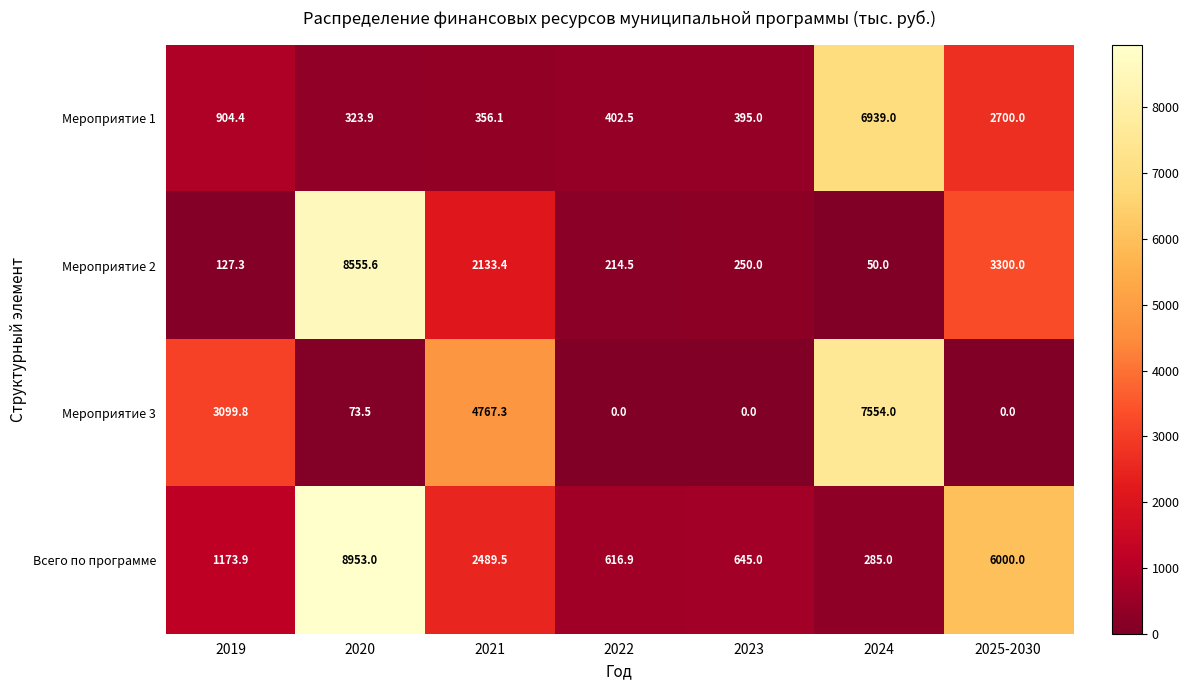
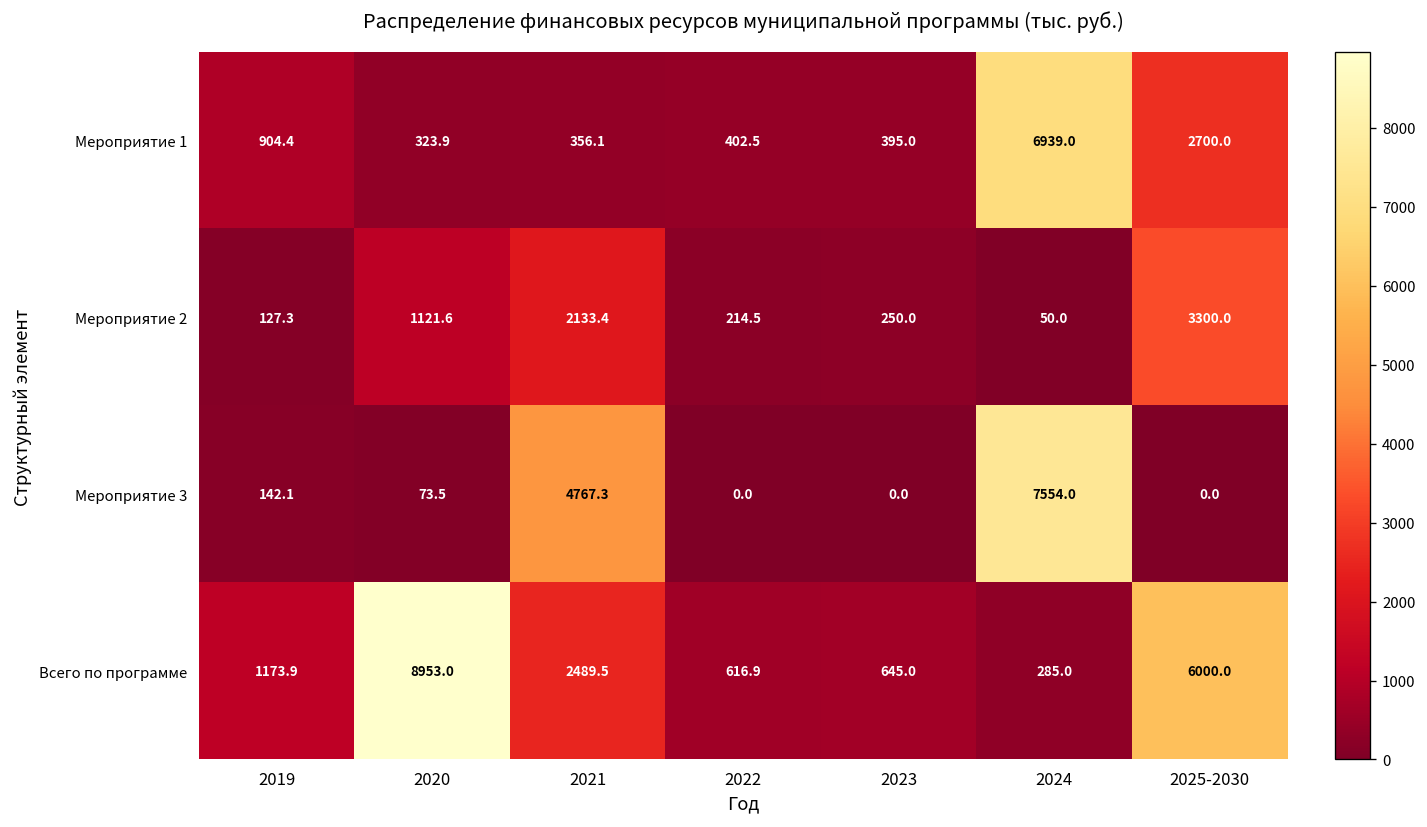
  {
    "Мероприятие 1": {
      "2019": 904.4,
      "2020": 323.9,
      "2021": 356.1,
      "2022": 402.5,
      "2023": 395.0,
      "2024": 6939.0,
      "2025-2030": 2700.0
    },
    "Мероприятие 2": {
      "2019": 127.3,
-     "2020": 8555.6,
+     "2020": 1121.6,
      "2021": 2133.4,
      "2022": 214.5,
      "2023": 250.0,
      "2024": 50.0,
      "2025-2030": 3300.0
    },
    "Мероприятие 3": {
-     "2019": 3099.8,
+     "2019": 142.1,
      "2020": 73.5,
      "2021": 4767.3,
      "2022": 0.0,
      "2023": 0.0,
      "2024": 7554.0,
      "2025-2030": 0.0
    },
    "Всего по программе": {
      "2019": 1173.9,
      "2020": 8953.0,
      "2021": 2489.5,
      "2022": 616.9,
      "2023": 645.0,
      "2024": 285.0,
      "2025-2030": 6000.0
    }
  }
